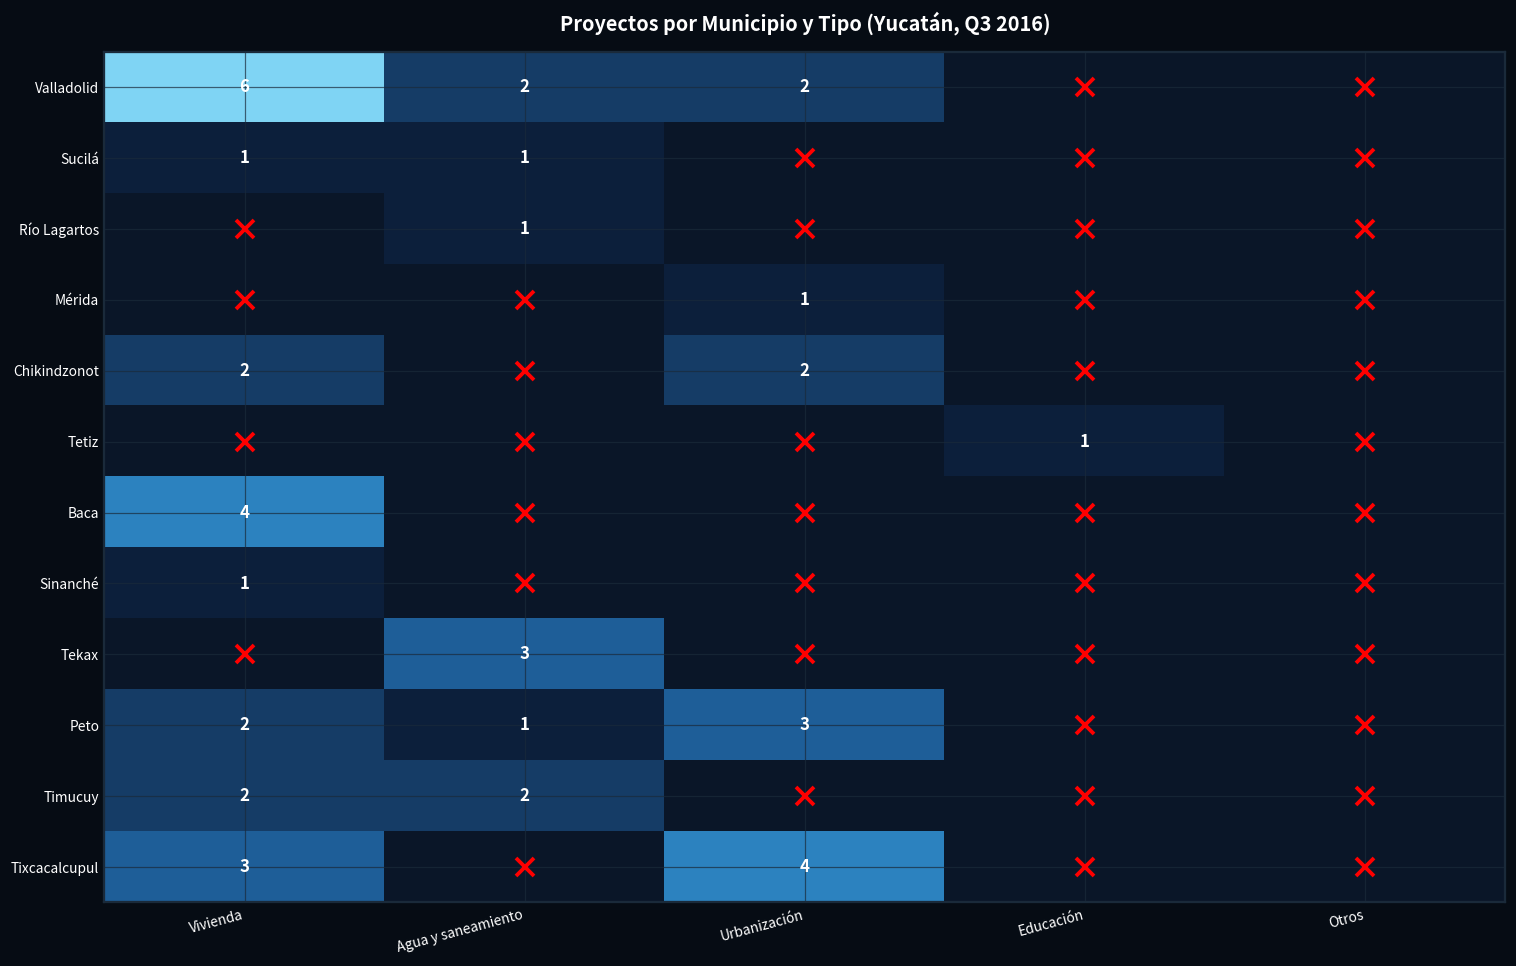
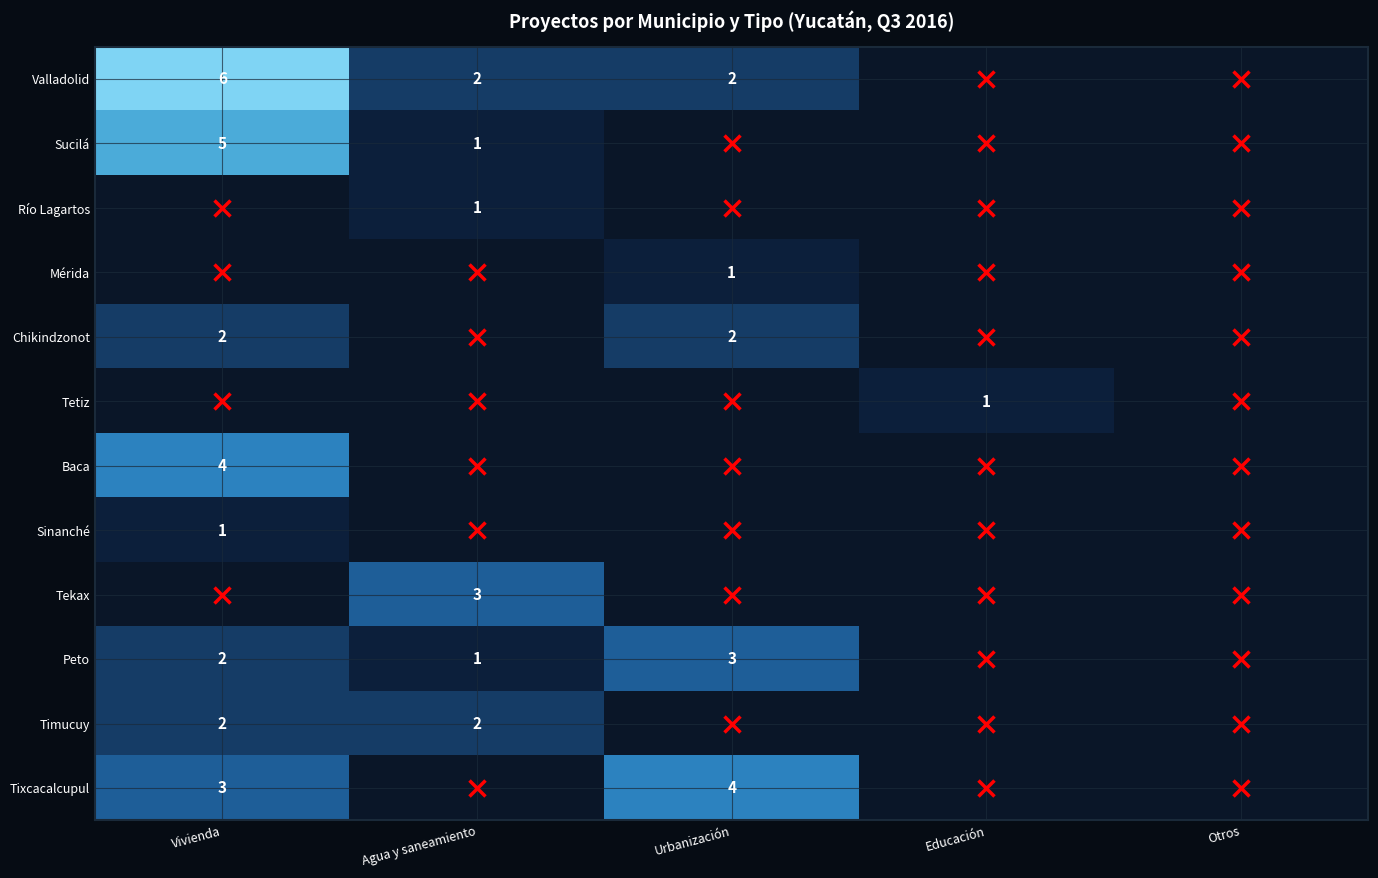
  {
    "Valladolid": {
      "Vivienda": 6,
      "Agua y saneamiento": 2,
      "Urbanización": 2
    },
    "Sucilá": {
-     "Vivienda": 1,
+     "Vivienda": 5,
      "Agua y saneamiento": 1
    },
    "Río Lagartos": {
      "Agua y saneamiento": 1
    },
    "Mérida": {
      "Urbanización": 1
    },
    "Chikindzonot": {
      "Vivienda": 2,
      "Urbanización": 2
    },
    "Tetiz": {
      "Educación": 1
    },
    "Baca": {
      "Vivienda": 4
    },
    "Sinanché": {
      "Vivienda": 1
    },
    "Tekax": {
      "Agua y saneamiento": 3
    },
    "Peto": {
      "Vivienda": 2,
      "Agua y saneamiento": 1,
      "Urbanización": 3
    },
    "Timucuy": {
      "Vivienda": 2,
      "Agua y saneamiento": 2
    },
    "Tixcacalcupul": {
      "Vivienda": 3,
      "Urbanización": 4
    }
  }
